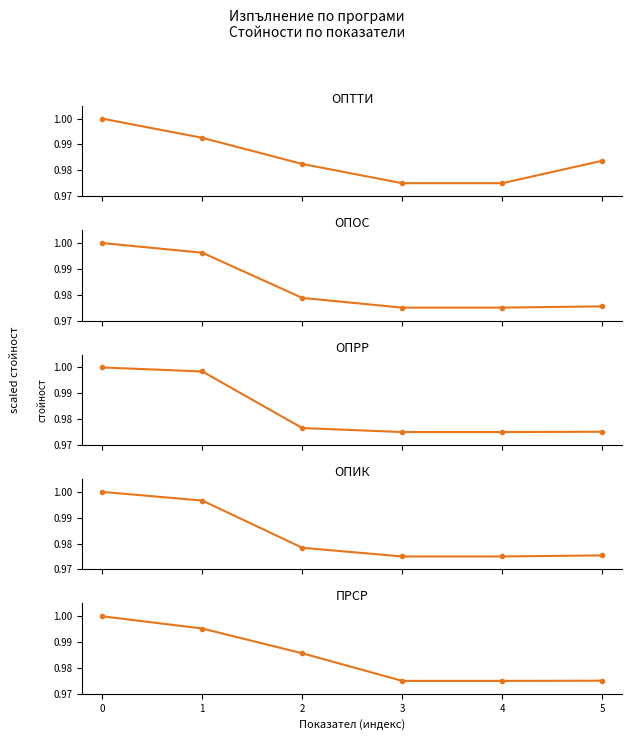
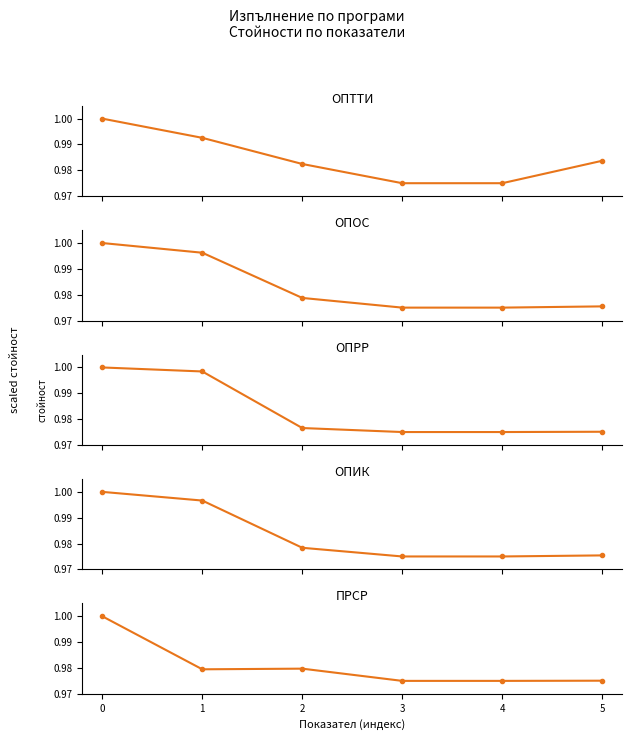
  {
    "ПРСР": {
      "0": 1.000,
-     "1": 0.995,
-     "2": 0.986,
+     "1": 0.979,
+     "2": 0.980,
      "3": 0.975,
      "4": 0.975,
      "5": 0.975
    }
  }
